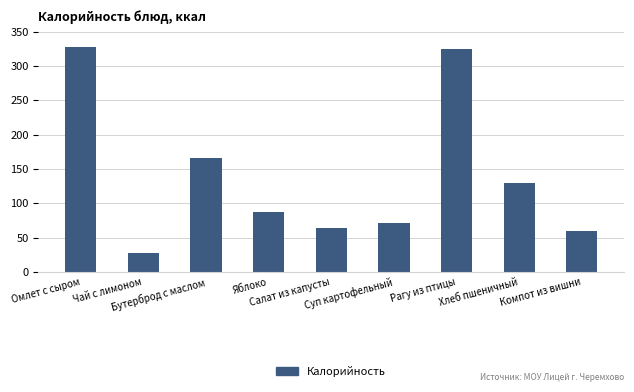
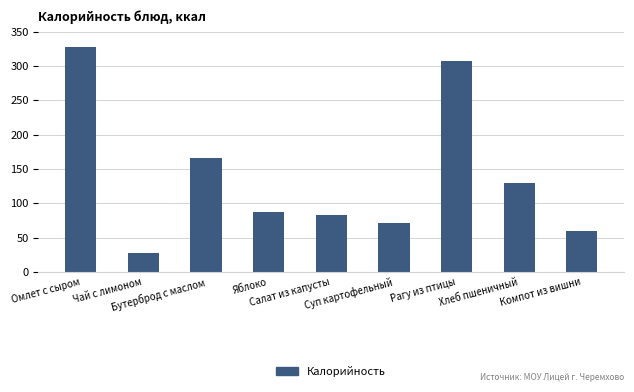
  {
    "Омлет с сыром": 330,
    "Чай с лимоном": 30,
    "Бутерброд с маслом": 170,
    "Яблоко": 90,
-   "Салат из капусты": 60,
+   "Салат из капусты": 80,
    "Суп картофельный": 70,
-   "Рагу из птицы": 330,
+   "Рагу из птицы": 310,
    "Хлеб пшеничный": 130,
    "Компот из вишни": 60
  }
